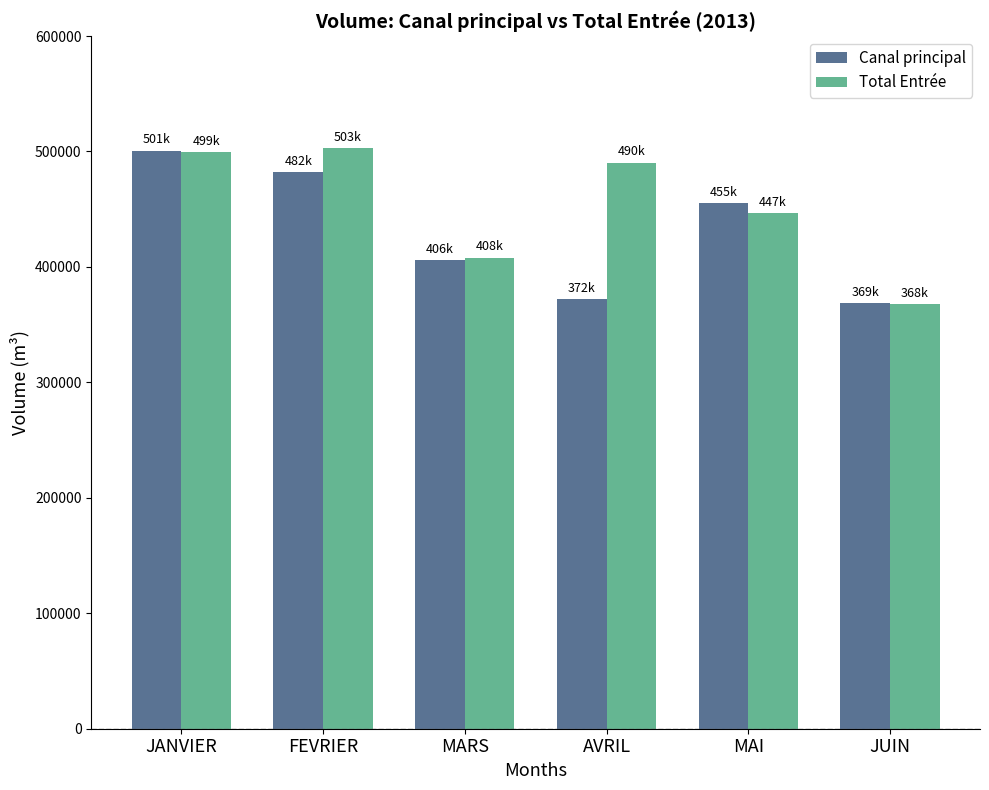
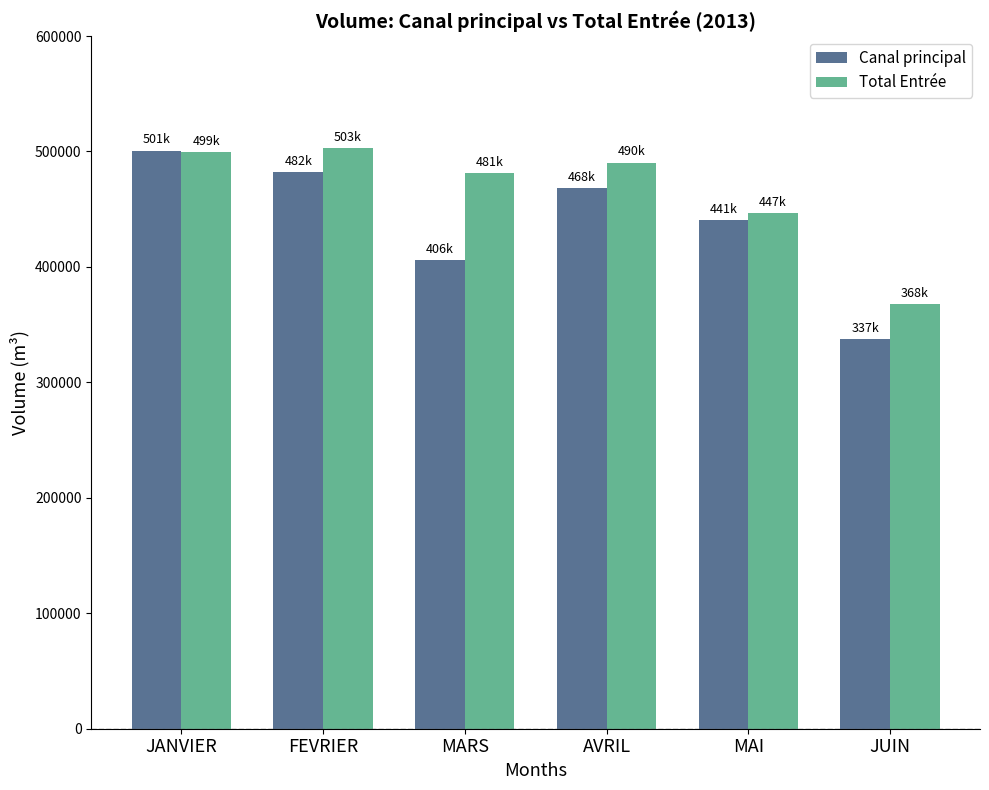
  {
    "Canal principal": {
      "JANVIER": "501k",
      "FEVRIER": "482k",
      "MARS": "406k",
-     "AVRIL": "372k",
-     "MAI": "455k",
-     "JUIN": "369k"
+     "AVRIL": "468k",
+     "MAI": "441k",
+     "JUIN": "337k"
    },
    "Total Entrée": {
      "JANVIER": "499k",
      "FEVRIER": "503k",
-     "MARS": "408k",
+     "MARS": "481k",
      "AVRIL": "490k",
      "MAI": "447k",
      "JUIN": "368k"
    }
  }
